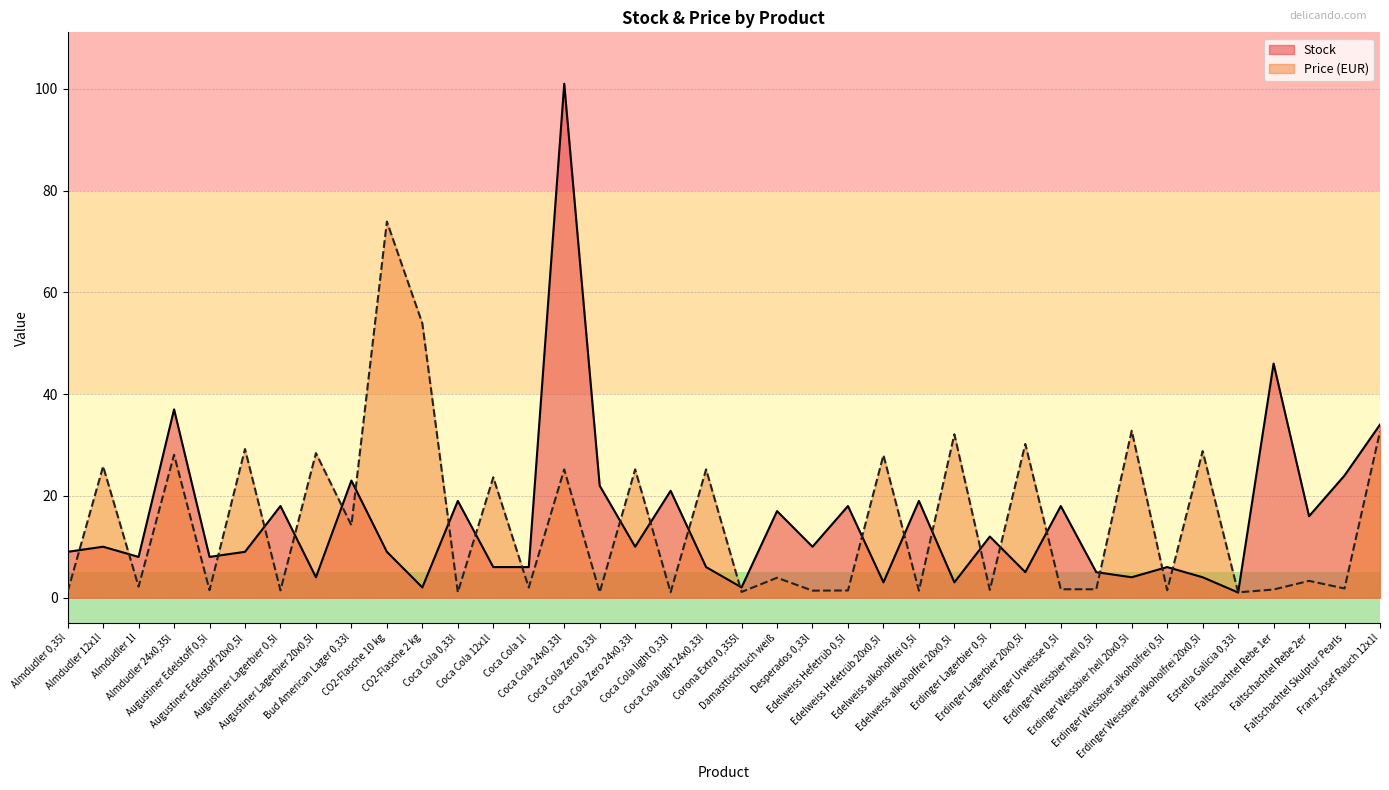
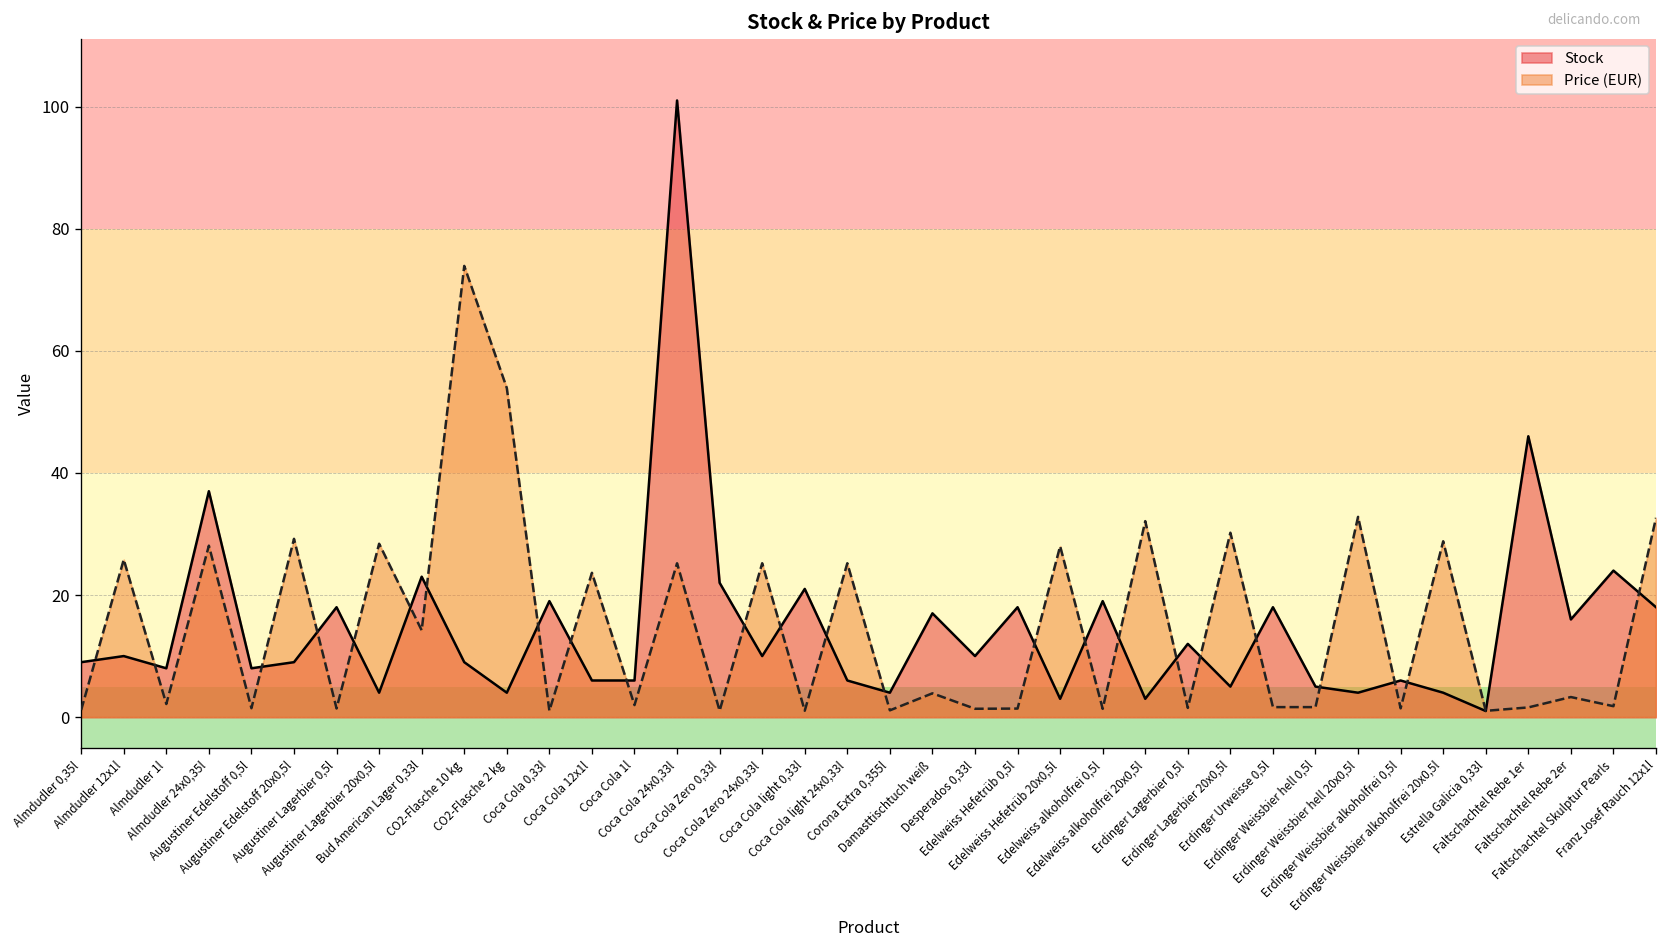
  {
    "Stock": {
      "Almdudler 0,35l": 9,
      "Almdudler 12x1l": 10,
      "Almdudler 1l": 8,
      "Almdudler 24x0,35l": 37,
      "Augustiner Edelstoff 0,5l": 8,
      "Augustiner Edelstoff 20x0,5l": 9,
      "Augustiner Lagerbier 0,5l": 18,
      "Augustiner Lagerbier 20x0,5l": 4,
      "Bud American Lager 0,33l": 23,
      "CO2-Flasche 10 kg": 9,
-     "CO2-Flasche 2 kg": 2,
+     "CO2-Flasche 2 kg": 4,
      "Coca Cola 0,33l": 19,
      "Coca Cola 12x1l": 6,
      "Coca Cola 1l": 6,
      "Coca Cola 24x0,33l": 101,
      "Coca Cola Zero 0,33l": 22,
      "Coca Cola Zero 24x0,33l": 10,
      "Coca Cola light 0,33l": 21,
      "Coca Cola light 24x0,33l": 6,
-     "Corona Extra 0,355l": 2,
+     "Corona Extra 0,355l": 4,
      "Damasttischtuch weiß": 17,
      "Desperados 0,33l": 10,
      "Edelweiss Hefetrüb 0,5l": 18,
      "Edelweiss Hefetrüb 20x0,5l": 3,
      "Edelweiss alkoholfrei 0,5l": 19,
      "Edelweiss alkoholfrei 20x0,5l": 3,
      "Erdinger Lagerbier 0,5l": 12,
      "Erdinger Lagerbier 20x0,5l": 5,
      "Erdinger Urweisse 0,5l": 18,
      "Erdinger Weissbier hell 0,5l": 5,
      "Erdinger Weissbier hell 20x0,5l": 4,
      "Erdinger Weissbier alkoholfrei 0,5l": 6,
      "Erdinger Weissbier alkoholfrei 20x0,5l": 4,
      "Faltschachtel Rebe 1er": 46,
      "Faltschachtel Rebe 2er": 16,
      "Faltschachtel Skulptur Pearls": 24,
-     "Franz Josef Rauch 12x1l": 34
+     "Franz Josef Rauch 12x1l": 18
    },
    "Price (EUR)": {
      "Almdudler 0,35l": 1,
      "Almdudler 12x1l": 26,
      "Almdudler 1l": 2,
      "Almdudler 24x0,35l": 28,
      "Augustiner Edelstoff 0,5l": 1,
      "Augustiner Edelstoff 20x0,5l": 29,
      "Augustiner Lagerbier 0,5l": 1,
      "Augustiner Lagerbier 20x0,5l": 28,
      "Bud American Lager 0,33l": 14,
      "CO2-Flasche 10 kg": 74,
      "CO2-Flasche 2 kg": 54,
      "Coca Cola 0,33l": 1,
      "Coca Cola 12x1l": 24,
      "Coca Cola 1l": 2,
      "Coca Cola 24x0,33l": 25,
      "Coca Cola Zero 0,33l": 1,
      "Coca Cola Zero 24x0,33l": 25,
      "Coca Cola light 0,33l": 1,
      "Coca Cola light 24x0,33l": 25,
      "Corona Extra 0,355l": 1,
      "Damasttischtuch weiß": 4,
      "Desperados 0,33l": 1,
      "Edelweiss Hefetrüb 0,5l": 1,
      "Edelweiss Hefetrüb 20x0,5l": 28,
      "Edelweiss alkoholfrei 0,5l": 1,
      "Edelweiss alkoholfrei 20x0,5l": 32,
      "Erdinger Lagerbier 0,5l": 2,
      "Erdinger Lagerbier 20x0,5l": 30,
      "Erdinger Urweisse 0,5l": 2,
      "Erdinger Weissbier hell 0,5l": 2,
      "Erdinger Weissbier hell 20x0,5l": 33,
      "Erdinger Weissbier alkoholfrei 0,5l": 1,
      "Erdinger Weissbier alkoholfrei 20x0,5l": 29,
      "Faltschachtel Rebe 1er": 2,
      "Faltschachtel Rebe 2er": 3,
      "Faltschachtel Skulptur Pearls": 2,
      "Franz Josef Rauch 12x1l": 33
    }
  }
